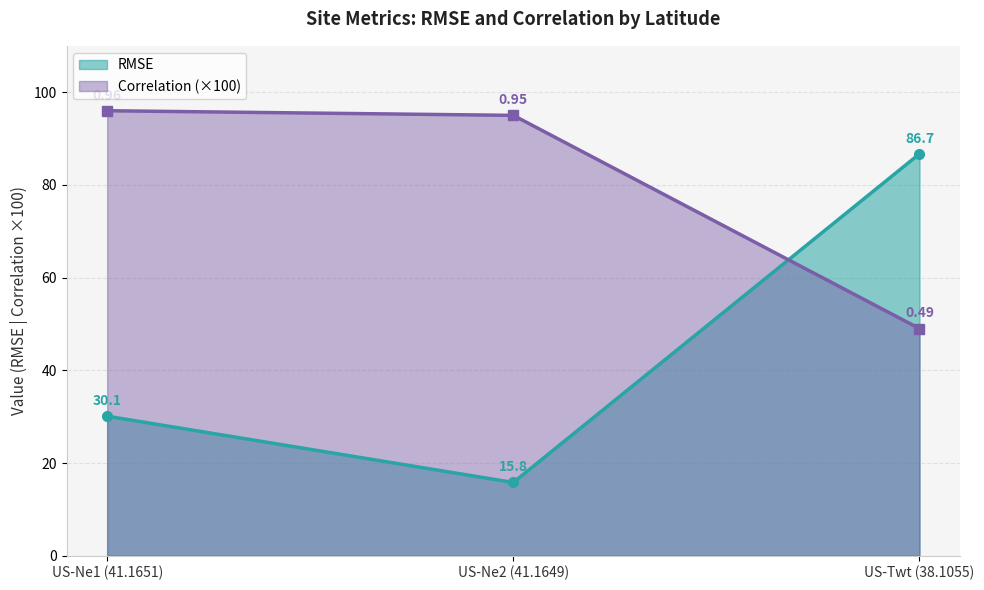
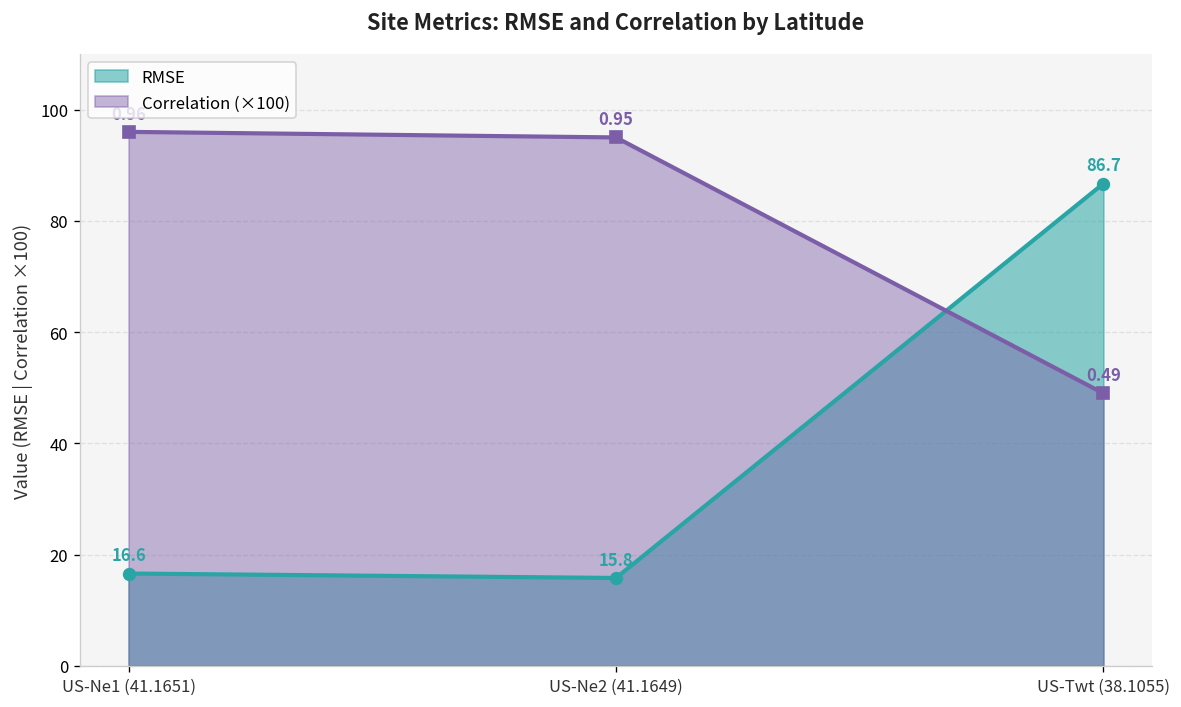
  {
    "RMSE": {
-     "US-Ne1 (41.1651)": 30.1,
+     "US-Ne1 (41.1651)": 16.6,
      "US-Ne2 (41.1649)": 15.8,
      "US-Twt (38.1055)": 86.7
    }
  }
